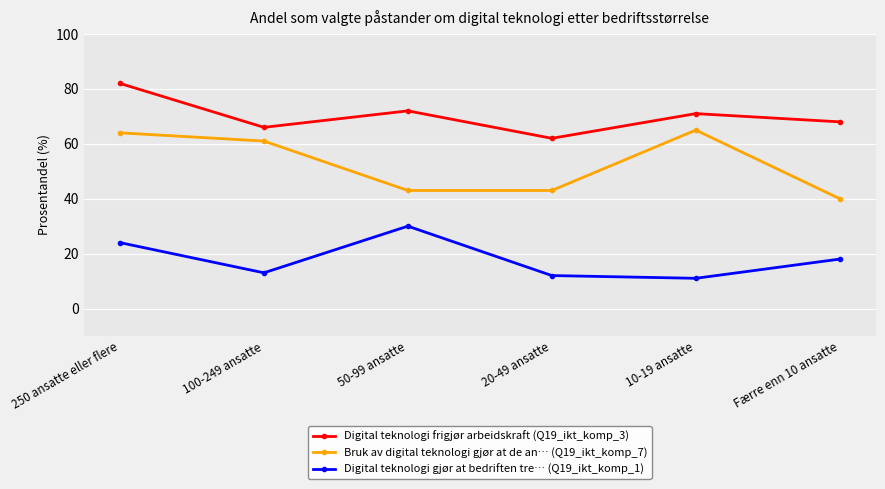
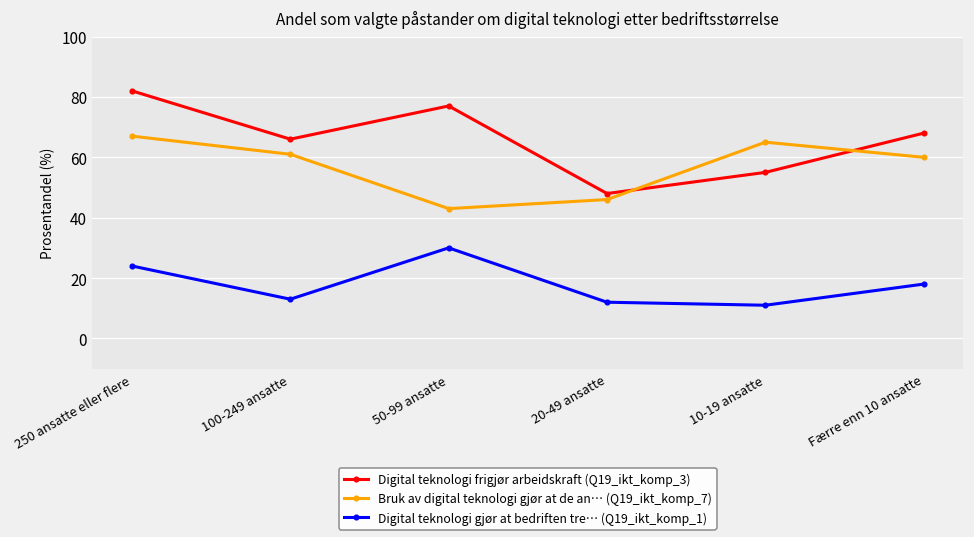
  {
    "Digital teknologi frigjør arbeidskraft (Q19_ikt_komp_3)": {
      "250 ansatte eller flere": 82,
      "100-249 ansatte": 66,
-     "50-99 ansatte": 72,
-     "20-49 ansatte": 62,
-     "10-19 ansatte": 71,
+     "50-99 ansatte": 77,
+     "20-49 ansatte": 48,
+     "10-19 ansatte": 55,
      "Færre enn 10 ansatte": 68
    },
    "Bruk av digital teknologi gjør at de an… (Q19_ikt_komp_7)": {
-     "250 ansatte eller flere": 64,
+     "250 ansatte eller flere": 67,
      "100-249 ansatte": 61,
      "50-99 ansatte": 43,
-     "20-49 ansatte": 43,
+     "20-49 ansatte": 46,
      "10-19 ansatte": 65,
-     "Færre enn 10 ansatte": 40
+     "Færre enn 10 ansatte": 60
    },
    "Digital teknologi gjør at bedriften tre… (Q19_ikt_komp_1)": {
      "250 ansatte eller flere": 24,
      "100-249 ansatte": 13,
      "50-99 ansatte": 30,
      "20-49 ansatte": 12,
      "10-19 ansatte": 11,
      "Færre enn 10 ansatte": 18
    }
  }
